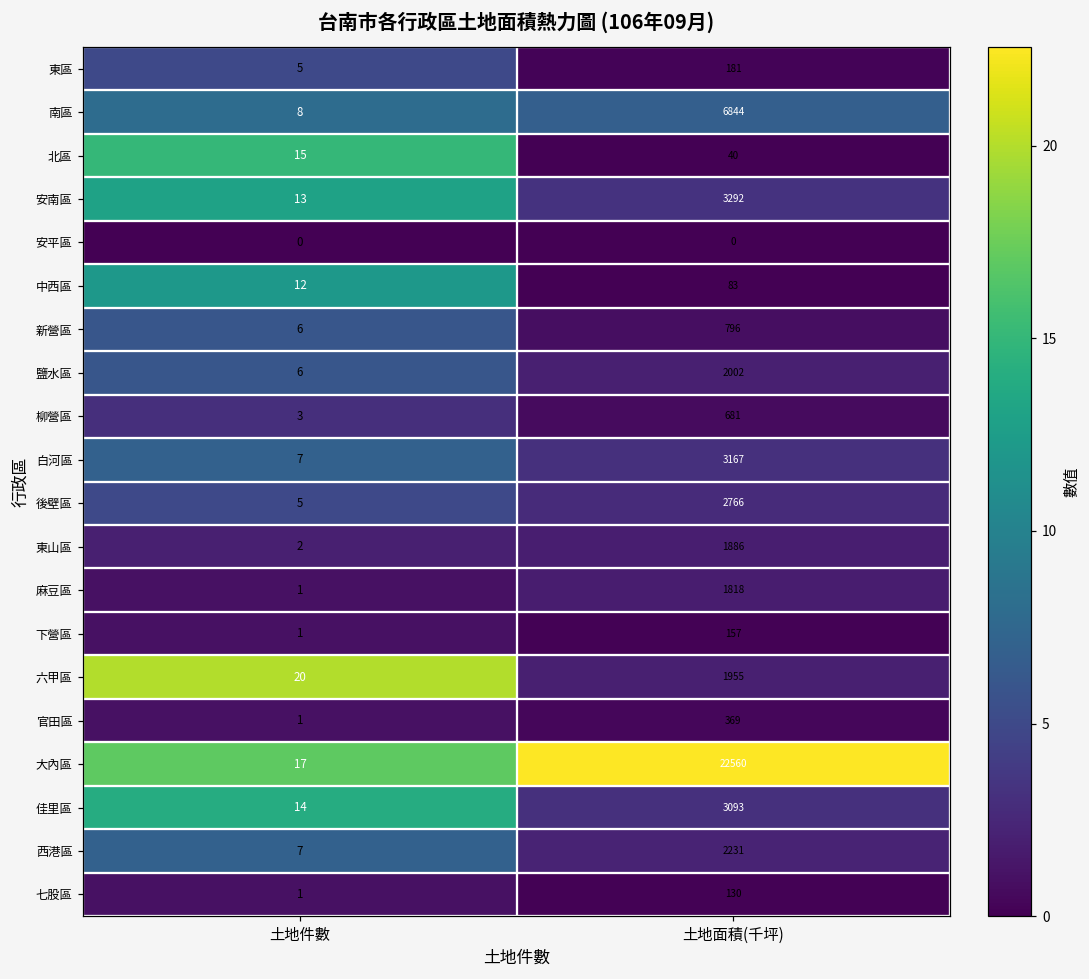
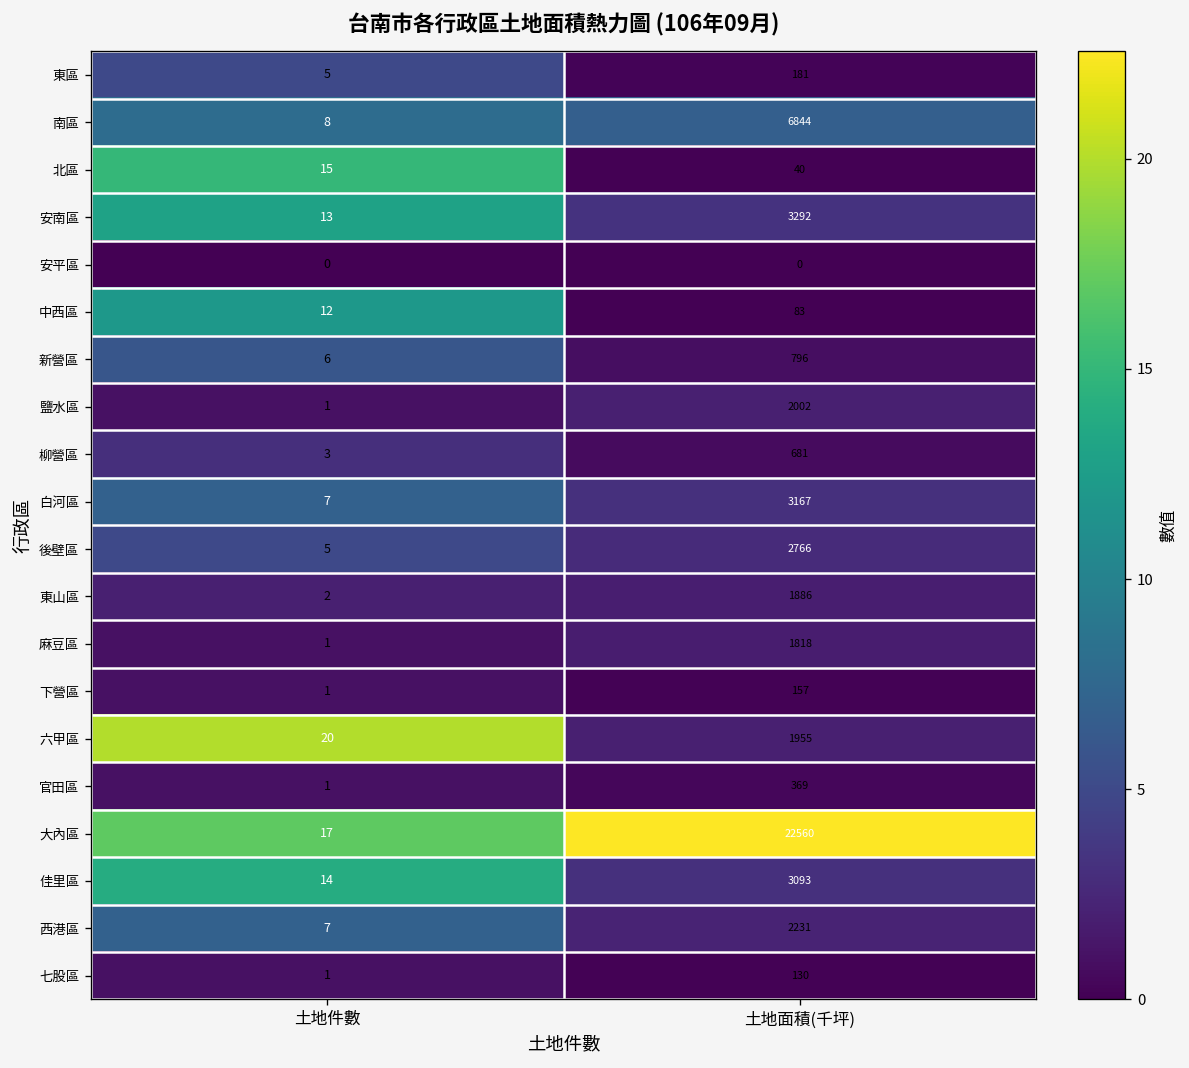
  {
    "東區": {
      "土地件數": 5,
      "土地面積(千坪)": 181
    },
    "南區": {
      "土地件數": 8,
      "土地面積(千坪)": 6844
    },
    "北區": {
      "土地件數": 15,
      "土地面積(千坪)": 40
    },
    "安南區": {
      "土地件數": 13,
      "土地面積(千坪)": 3292
    },
    "安平區": {
      "土地件數": 0,
      "土地面積(千坪)": 0
    },
    "中西區": {
      "土地件數": 12,
      "土地面積(千坪)": 83
    },
    "新營區": {
      "土地件數": 6,
      "土地面積(千坪)": 796
    },
    "鹽水區": {
-     "土地件數": 6,
+     "土地件數": 1,
      "土地面積(千坪)": 2002
    },
    "柳營區": {
      "土地件數": 3,
      "土地面積(千坪)": 681
    },
    "白河區": {
      "土地件數": 7,
      "土地面積(千坪)": 3167
    },
    "後壁區": {
      "土地件數": 5,
      "土地面積(千坪)": 2766
    },
    "東山區": {
      "土地件數": 2,
      "土地面積(千坪)": 1886
    },
    "麻豆區": {
      "土地件數": 1,
      "土地面積(千坪)": 1818
    },
    "下營區": {
      "土地件數": 1,
      "土地面積(千坪)": 157
    },
    "六甲區": {
      "土地件數": 20,
      "土地面積(千坪)": 1955
    },
    "官田區": {
      "土地件數": 1,
      "土地面積(千坪)": 369
    },
    "大內區": {
      "土地件數": 17,
      "土地面積(千坪)": 22560
    },
    "佳里區": {
      "土地件數": 14,
      "土地面積(千坪)": 3093
    },
    "西港區": {
      "土地件數": 7,
      "土地面積(千坪)": 2231
    },
    "七股區": {
      "土地件數": 1,
      "土地面積(千坪)": 130
    }
  }
